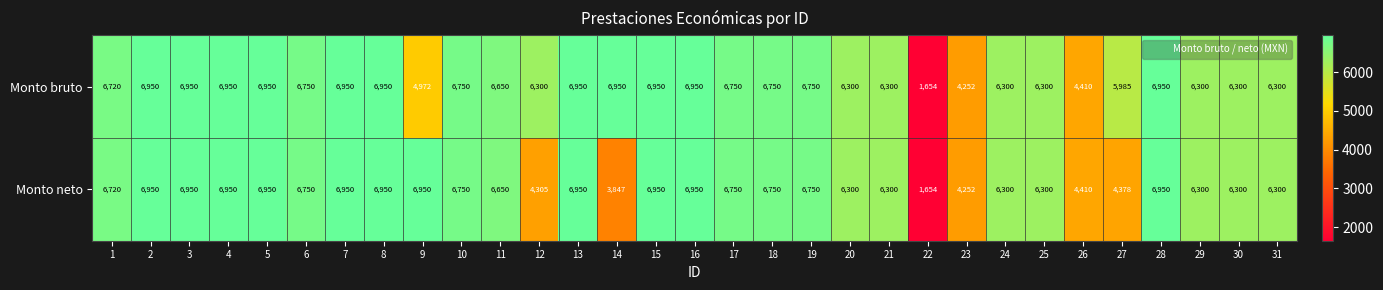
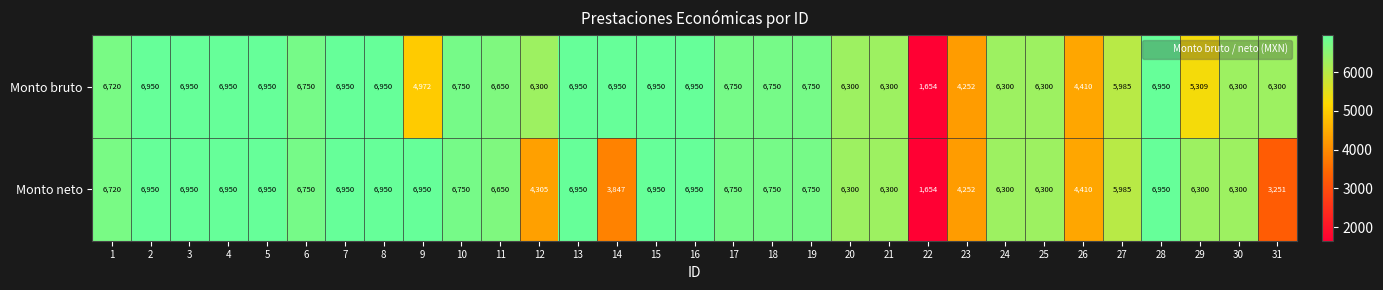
  {
    "Monto bruto": {
      "1": "6,720",
      "2": "6,950",
      "3": "6,950",
      "4": "6,950",
      "5": "6,950",
      "6": "6,750",
      "7": "6,950",
      "8": "6,950",
      "9": "4,972",
      "10": "6,750",
      "11": "6,650",
      "12": "6,300",
      "13": "6,950",
      "14": "6,950",
      "15": "6,950",
      "16": "6,950",
      "17": "6,750",
      "18": "6,750",
      "19": "6,750",
      "20": "6,300",
      "21": "6,300",
      "22": "1,654",
      "23": "4,252",
      "24": "6,300",
      "25": "6,300",
      "26": "4,410",
      "27": "5,985",
      "28": "6,950",
-     "29": "6,300",
+     "29": "5,309",
      "30": "6,300",
      "31": "6,300"
    },
    "Monto neto": {
      "1": "6,720",
      "2": "6,950",
      "3": "6,950",
      "4": "6,950",
      "5": "6,950",
      "6": "6,750",
      "7": "6,950",
      "8": "6,950",
      "9": "6,950",
      "10": "6,750",
      "11": "6,650",
      "12": "4,305",
      "13": "6,950",
      "14": "3,847",
      "15": "6,950",
      "16": "6,950",
      "17": "6,750",
      "18": "6,750",
      "19": "6,750",
      "20": "6,300",
      "21": "6,300",
      "22": "1,654",
      "23": "4,252",
      "24": "6,300",
      "25": "6,300",
      "26": "4,410",
-     "27": "4,378",
+     "27": "5,985",
      "28": "6,950",
      "29": "6,300",
      "30": "6,300",
-     "31": "6,300"
+     "31": "3,251"
    }
  }
